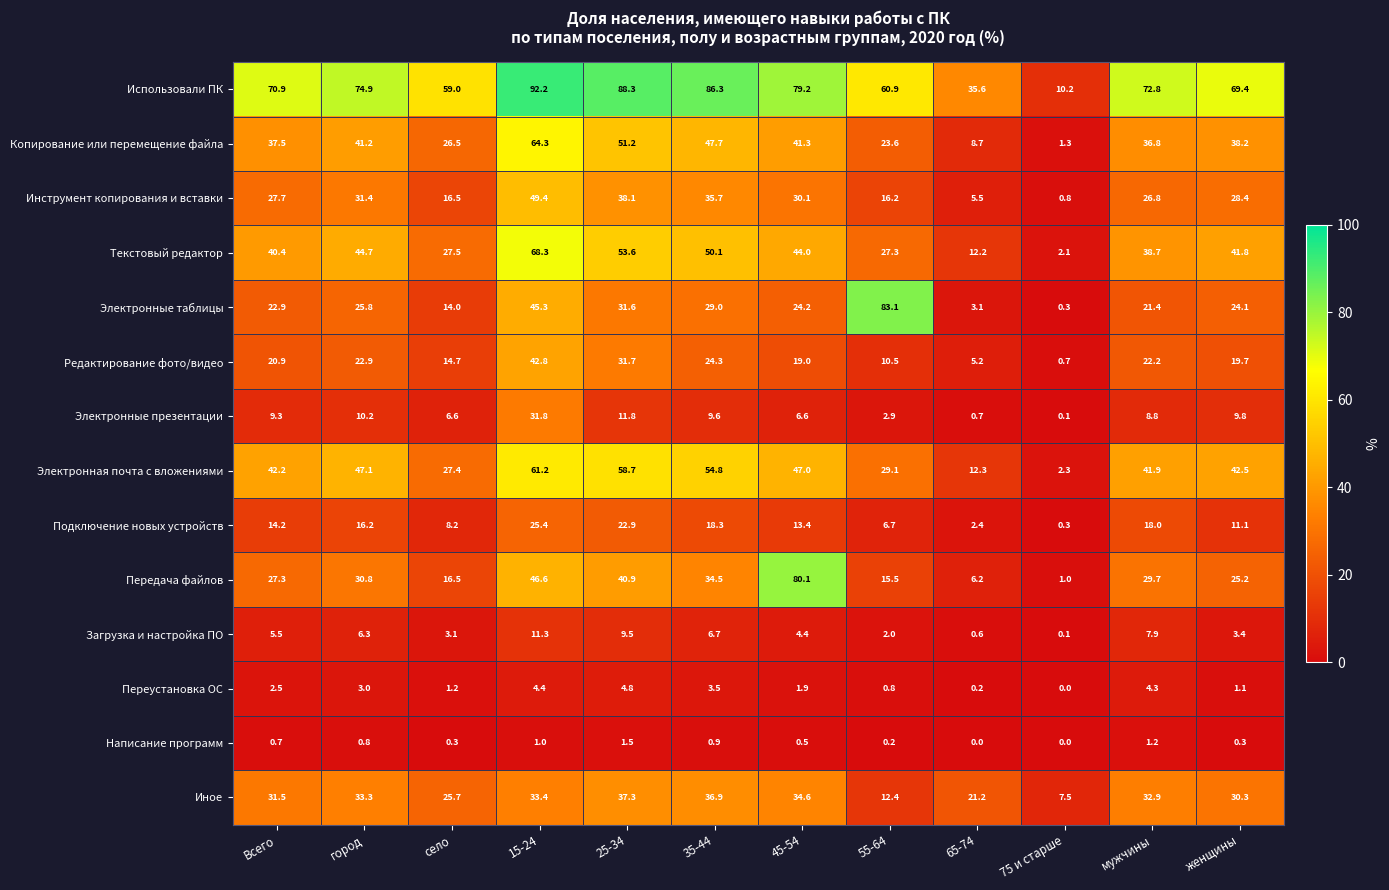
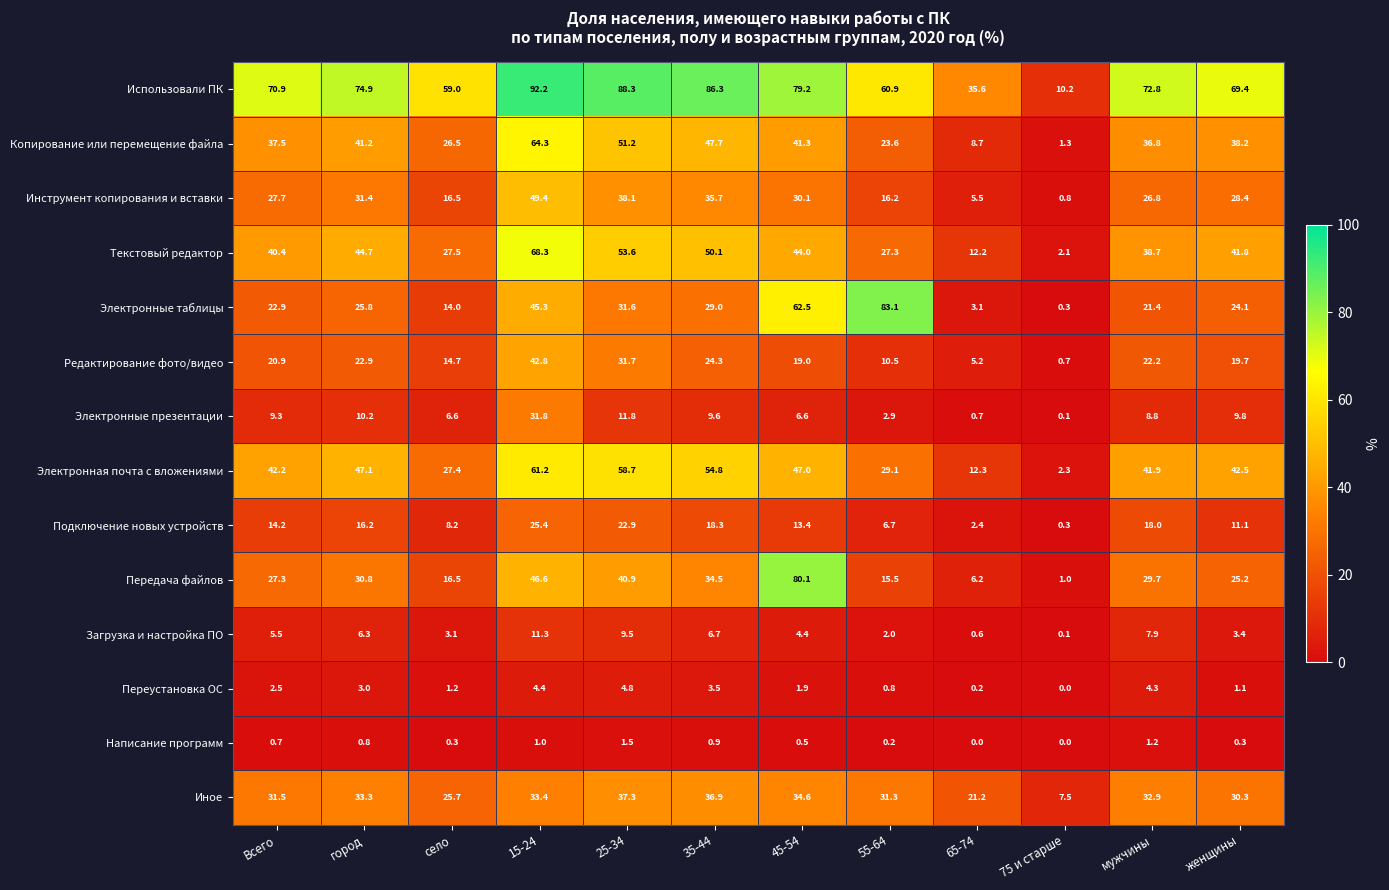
  {
    "Использовали ПК": {
      "Всего": 70.9,
      "город": 74.9,
      "село": 59.0,
      "15-24": 92.2,
      "25-34": 88.3,
      "35-44": 86.3,
      "45-54": 79.2,
      "55-64": 60.9,
      "65-74": 35.6,
      "75 и старше": 10.2,
      "мужчины": 72.8,
      "женщины": 69.4
    },
    "Копирование или перемещение файла": {
      "Всего": 37.5,
      "город": 41.2,
      "село": 26.5,
      "15-24": 64.3,
      "25-34": 51.2,
      "35-44": 47.7,
      "45-54": 41.3,
      "55-64": 23.6,
      "65-74": 8.7,
      "75 и старше": 1.3,
      "мужчины": 36.8,
      "женщины": 38.2
    },
    "Инструмент копирования и вставки": {
      "Всего": 27.7,
      "город": 31.4,
      "село": 16.5,
      "15-24": 49.4,
      "25-34": 38.1,
      "35-44": 35.7,
      "45-54": 30.1,
      "55-64": 16.2,
      "65-74": 5.5,
      "75 и старше": 0.8,
      "мужчины": 26.8,
      "женщины": 28.4
    },
    "Текстовый редактор": {
      "Всего": 40.4,
      "город": 44.7,
      "село": 27.5,
      "15-24": 68.3,
      "25-34": 53.6,
      "35-44": 50.1,
      "45-54": 44.0,
      "55-64": 27.3,
      "65-74": 12.2,
      "75 и старше": 2.1,
      "мужчины": 38.7,
      "женщины": 41.8
    },
    "Электронные таблицы": {
      "Всего": 22.9,
      "город": 25.8,
      "село": 14.0,
      "15-24": 45.3,
      "25-34": 31.6,
      "35-44": 29.0,
-     "45-54": 24.2,
+     "45-54": 62.5,
      "55-64": 83.1,
      "65-74": 3.1,
      "75 и старше": 0.3,
      "мужчины": 21.4,
      "женщины": 24.1
    },
    "Редактирование фото/видео": {
      "Всего": 20.9,
      "город": 22.9,
      "село": 14.7,
      "15-24": 42.8,
      "25-34": 31.7,
      "35-44": 24.3,
      "45-54": 19.0,
      "55-64": 10.5,
      "65-74": 5.2,
      "75 и старше": 0.7,
      "мужчины": 22.2,
      "женщины": 19.7
    },
    "Электронные презентации": {
      "Всего": 9.3,
      "город": 10.2,
      "село": 6.6,
      "15-24": 31.8,
      "25-34": 11.8,
      "35-44": 9.6,
      "45-54": 6.6,
      "55-64": 2.9,
      "65-74": 0.7,
      "75 и старше": 0.1,
      "мужчины": 8.8,
      "женщины": 9.8
    },
    "Электронная почта с вложениями": {
      "Всего": 42.2,
      "город": 47.1,
      "село": 27.4,
      "15-24": 61.2,
      "25-34": 58.7,
      "35-44": 54.8,
      "45-54": 47.0,
      "55-64": 29.1,
      "65-74": 12.3,
      "75 и старше": 2.3,
      "мужчины": 41.9,
      "женщины": 42.5
    },
    "Подключение новых устройств": {
      "Всего": 14.2,
      "город": 16.2,
      "село": 8.2,
      "15-24": 25.4,
      "25-34": 22.9,
      "35-44": 18.3,
      "45-54": 13.4,
      "55-64": 6.7,
      "65-74": 2.4,
      "75 и старше": 0.3,
      "мужчины": 18.0,
      "женщины": 11.1
    },
    "Передача файлов": {
      "Всего": 27.3,
      "город": 30.8,
      "село": 16.5,
      "15-24": 46.6,
      "25-34": 40.9,
      "35-44": 34.5,
      "45-54": 80.1,
      "55-64": 15.5,
      "65-74": 6.2,
      "75 и старше": 1.0,
      "мужчины": 29.7,
      "женщины": 25.2
    },
    "Загрузка и настройка ПО": {
      "Всего": 5.5,
      "город": 6.3,
      "село": 3.1,
      "15-24": 11.3,
      "25-34": 9.5,
      "35-44": 6.7,
      "45-54": 4.4,
      "55-64": 2.0,
      "65-74": 0.6,
      "75 и старше": 0.1,
      "мужчины": 7.9,
      "женщины": 3.4
    },
    "Переустановка ОС": {
      "Всего": 2.5,
      "город": 3.0,
      "село": 1.2,
      "15-24": 4.4,
      "25-34": 4.8,
      "35-44": 3.5,
      "45-54": 1.9,
      "55-64": 0.8,
      "65-74": 0.2,
      "75 и старше": 0.0,
      "мужчины": 4.3,
      "женщины": 1.1
    },
    "Написание программ": {
      "Всего": 0.7,
      "город": 0.8,
      "село": 0.3,
      "15-24": 1.0,
      "25-34": 1.5,
      "35-44": 0.9,
      "45-54": 0.5,
      "55-64": 0.2,
      "65-74": 0.0,
      "75 и старше": 0.0,
      "мужчины": 1.2,
      "женщины": 0.3
    },
    "Иное": {
      "Всего": 31.5,
      "город": 33.3,
      "село": 25.7,
      "15-24": 33.4,
      "25-34": 37.3,
      "35-44": 36.9,
      "45-54": 34.6,
-     "55-64": 12.4,
+     "55-64": 31.3,
      "65-74": 21.2,
      "75 и старше": 7.5,
      "мужчины": 32.9,
      "женщины": 30.3
    }
  }
